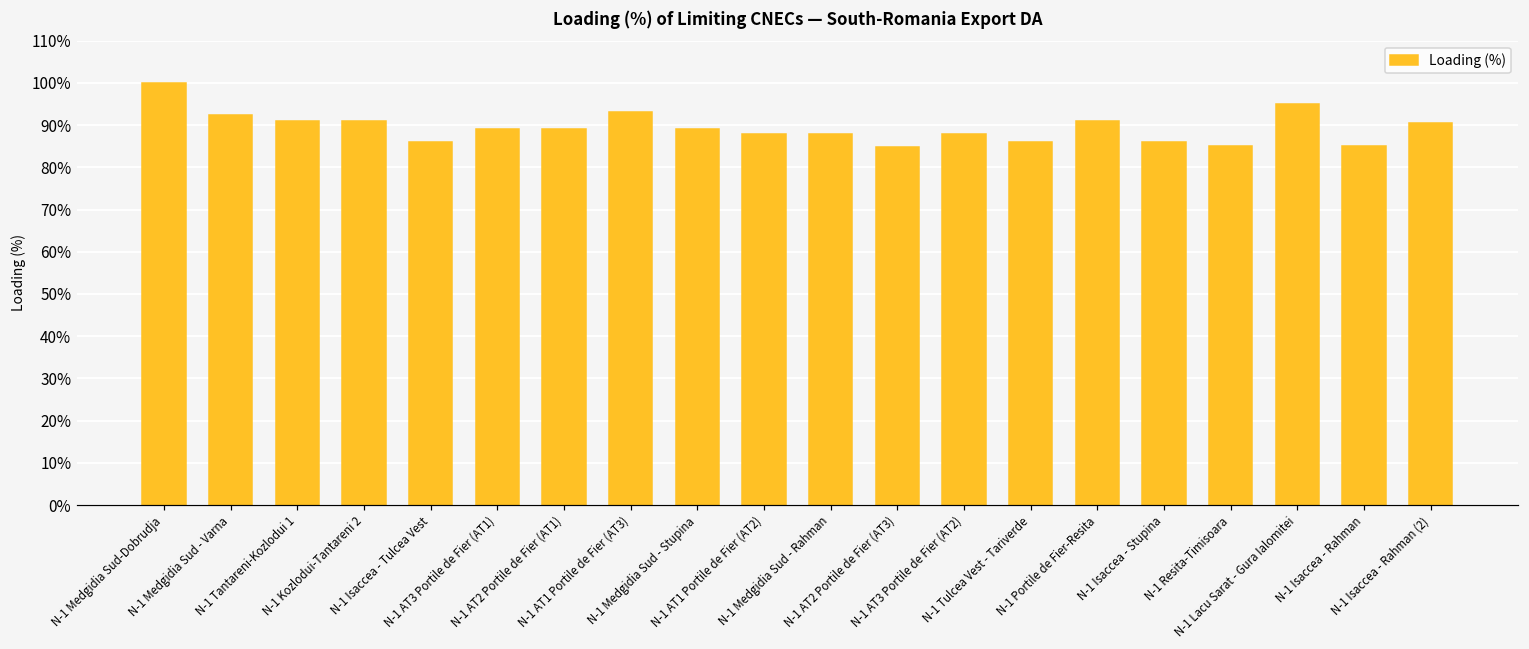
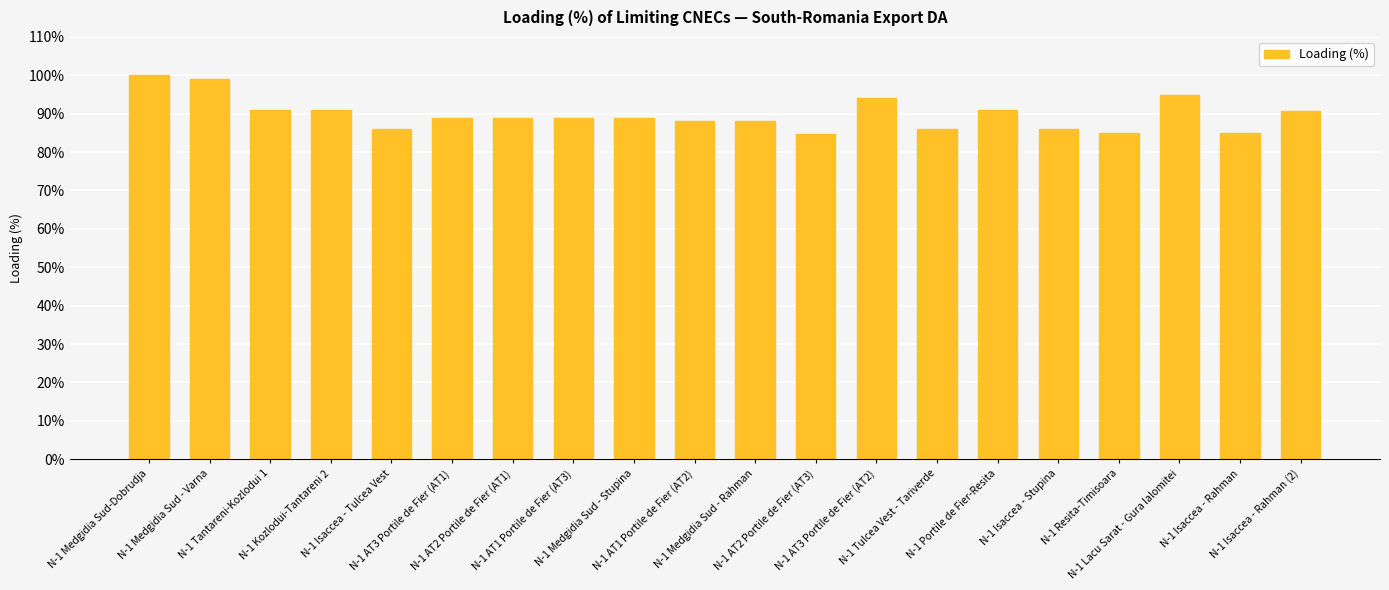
  {
    "N-1 Medgidia Sud-Dobrudja": "100%",
-   "N-1 Medgidia Sud - Varna": "92%",
+   "N-1 Medgidia Sud - Varna": "99%",
    "N-1 Tantareni-Kozlodui 1": "91%",
    "N-1 Kozlodui-Tantareni 2": "91%",
    "N-1 Isaccea - Tulcea Vest": "86%",
    "N-1 AT3 Portile de Fier (AT1)": "89%",
    "N-1 AT2 Portile de Fier (AT1)": "89%",
-   "N-1 AT1 Portile de Fier (AT3)": "93%",
+   "N-1 AT1 Portile de Fier (AT3)": "89%",
    "N-1 Medgidia Sud - Stupina": "89%",
    "N-1 AT1 Portile de Fier (AT2)": "88%",
    "N-1 Medgidia Sud - Rahman": "88%",
    "N-1 AT2 Portile de Fier (AT3)": "85%",
-   "N-1 AT3 Portile de Fier (AT2)": "88%",
+   "N-1 AT3 Portile de Fier (AT2)": "94%",
    "N-1 Tulcea Vest - Tariverde": "86%",
    "N-1 Portile de Fier-Resita": "91%",
    "N-1 Isaccea - Stupina": "86%",
    "N-1 Resita-Timisoara": "85%",
    "N-1 Lacu Sarat - Gura Ialomitei": "95%",
    "N-1 Isaccea - Rahman": "85%",
    "N-1 Isaccea - Rahman (2)": "91%"
  }
